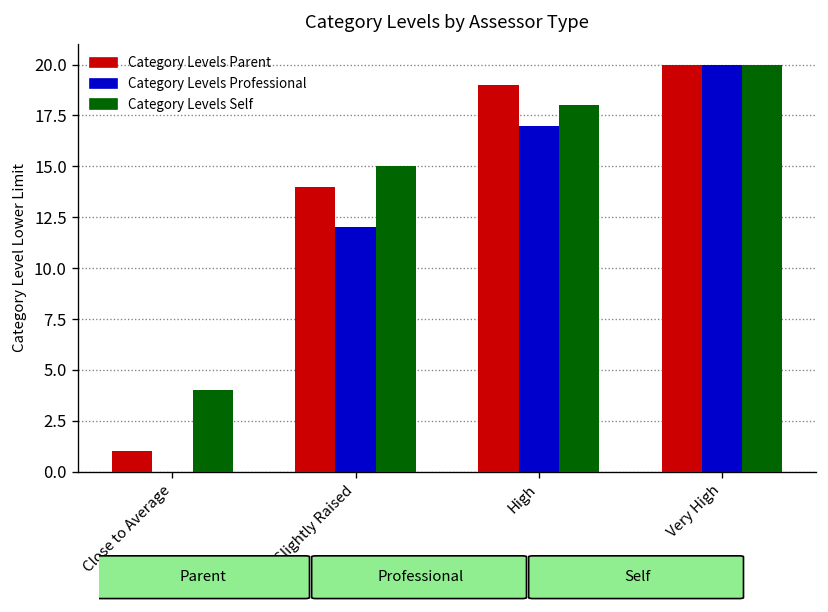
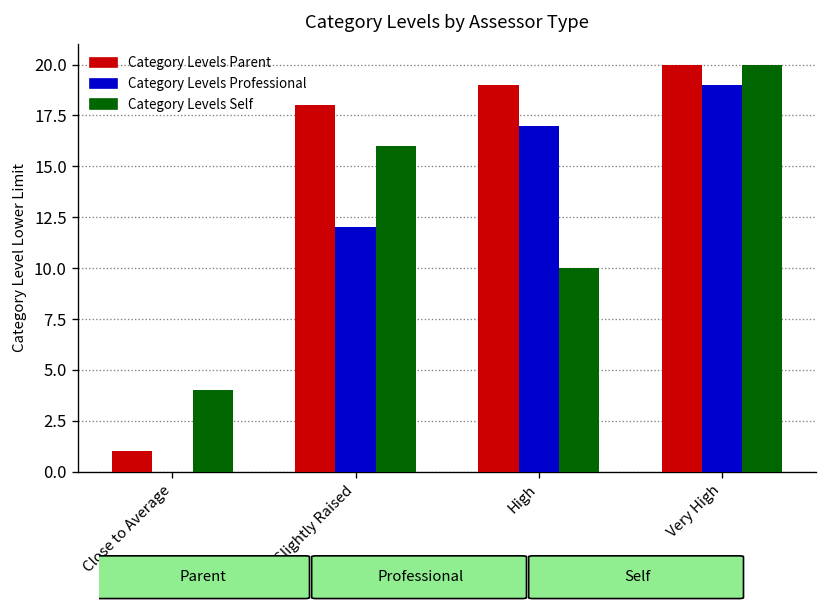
  {
    "Category Levels Parent": {
      "Close to Average": 1,
-     "Slightly Raised": 14,
+     "Slightly Raised": 18,
      "High": 19,
      "Very High": 20
    },
    "Category Levels Professional": {
      "Close to Average": 0,
      "Slightly Raised": 12,
      "High": 17,
-     "Very High": 20
+     "Very High": 19
    },
    "Category Levels Self": {
      "Close to Average": 4,
-     "Slightly Raised": 15,
-     "High": 18,
+     "Slightly Raised": 16,
+     "High": 10,
      "Very High": 20
    }
  }
